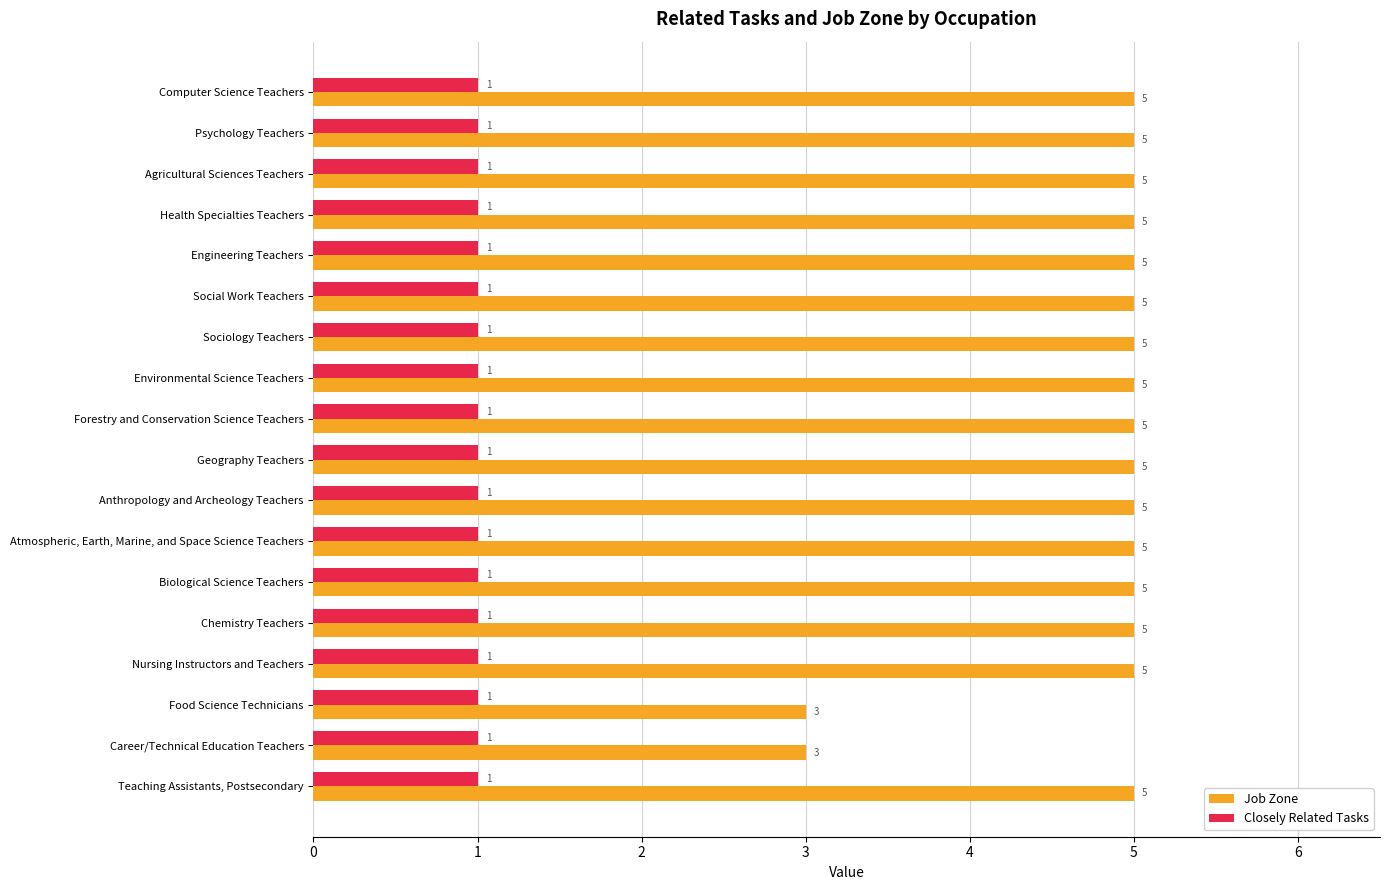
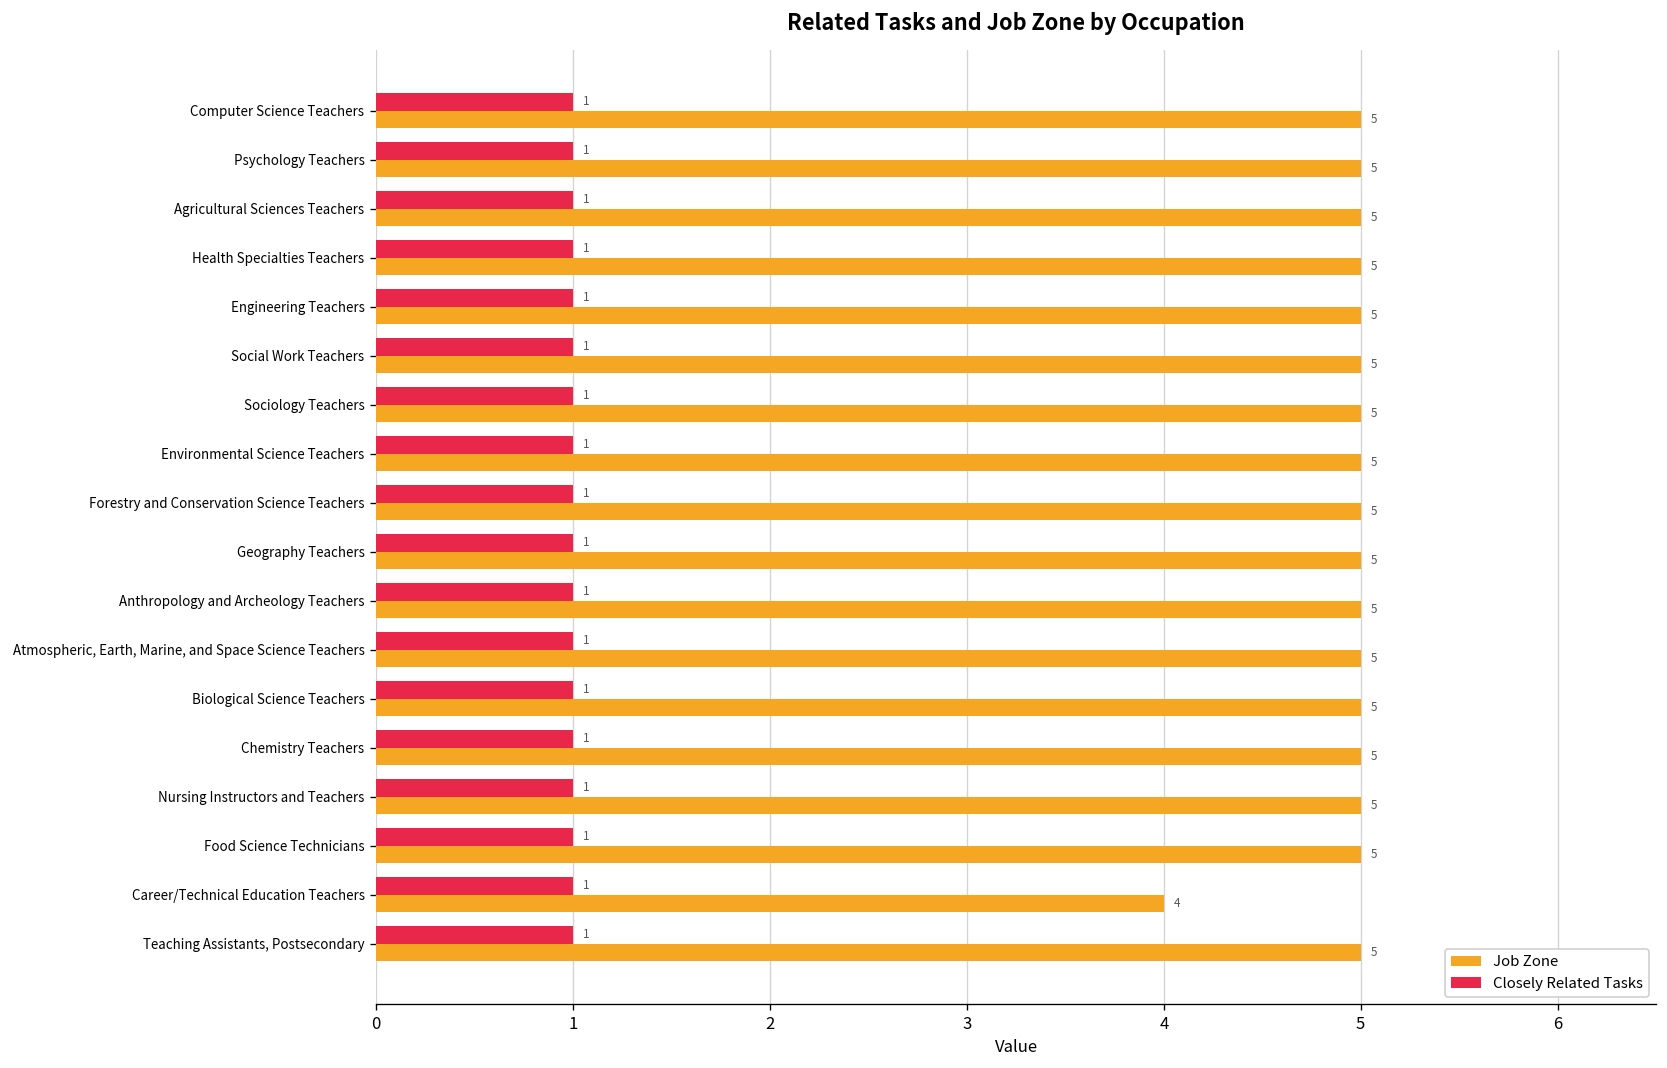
  {
    "Job Zone": {
      "Computer Science Teachers": 5,
      "Psychology Teachers": 5,
      "Agricultural Sciences Teachers": 5,
      "Health Specialties Teachers": 5,
      "Engineering Teachers": 5,
      "Social Work Teachers": 5,
      "Sociology Teachers": 5,
      "Environmental Science Teachers": 5,
      "Forestry and Conservation Science Teachers": 5,
      "Geography Teachers": 5,
      "Anthropology and Archeology Teachers": 5,
      "Atmospheric, Earth, Marine, and Space Science Teachers": 5,
      "Biological Science Teachers": 5,
      "Chemistry Teachers": 5,
      "Nursing Instructors and Teachers": 5,
-     "Food Science Technicians": 3,
-     "Career/Technical Education Teachers": 3,
+     "Food Science Technicians": 5,
+     "Career/Technical Education Teachers": 4,
      "Teaching Assistants, Postsecondary": 5
    },
    "Closely Related Tasks": {
      "Computer Science Teachers": 1,
      "Psychology Teachers": 1,
      "Agricultural Sciences Teachers": 1,
      "Health Specialties Teachers": 1,
      "Engineering Teachers": 1,
      "Social Work Teachers": 1,
      "Sociology Teachers": 1,
      "Environmental Science Teachers": 1,
      "Forestry and Conservation Science Teachers": 1,
      "Geography Teachers": 1,
      "Anthropology and Archeology Teachers": 1,
      "Atmospheric, Earth, Marine, and Space Science Teachers": 1,
      "Biological Science Teachers": 1,
      "Chemistry Teachers": 1,
      "Nursing Instructors and Teachers": 1,
      "Food Science Technicians": 1,
      "Career/Technical Education Teachers": 1,
      "Teaching Assistants, Postsecondary": 1
    }
  }
